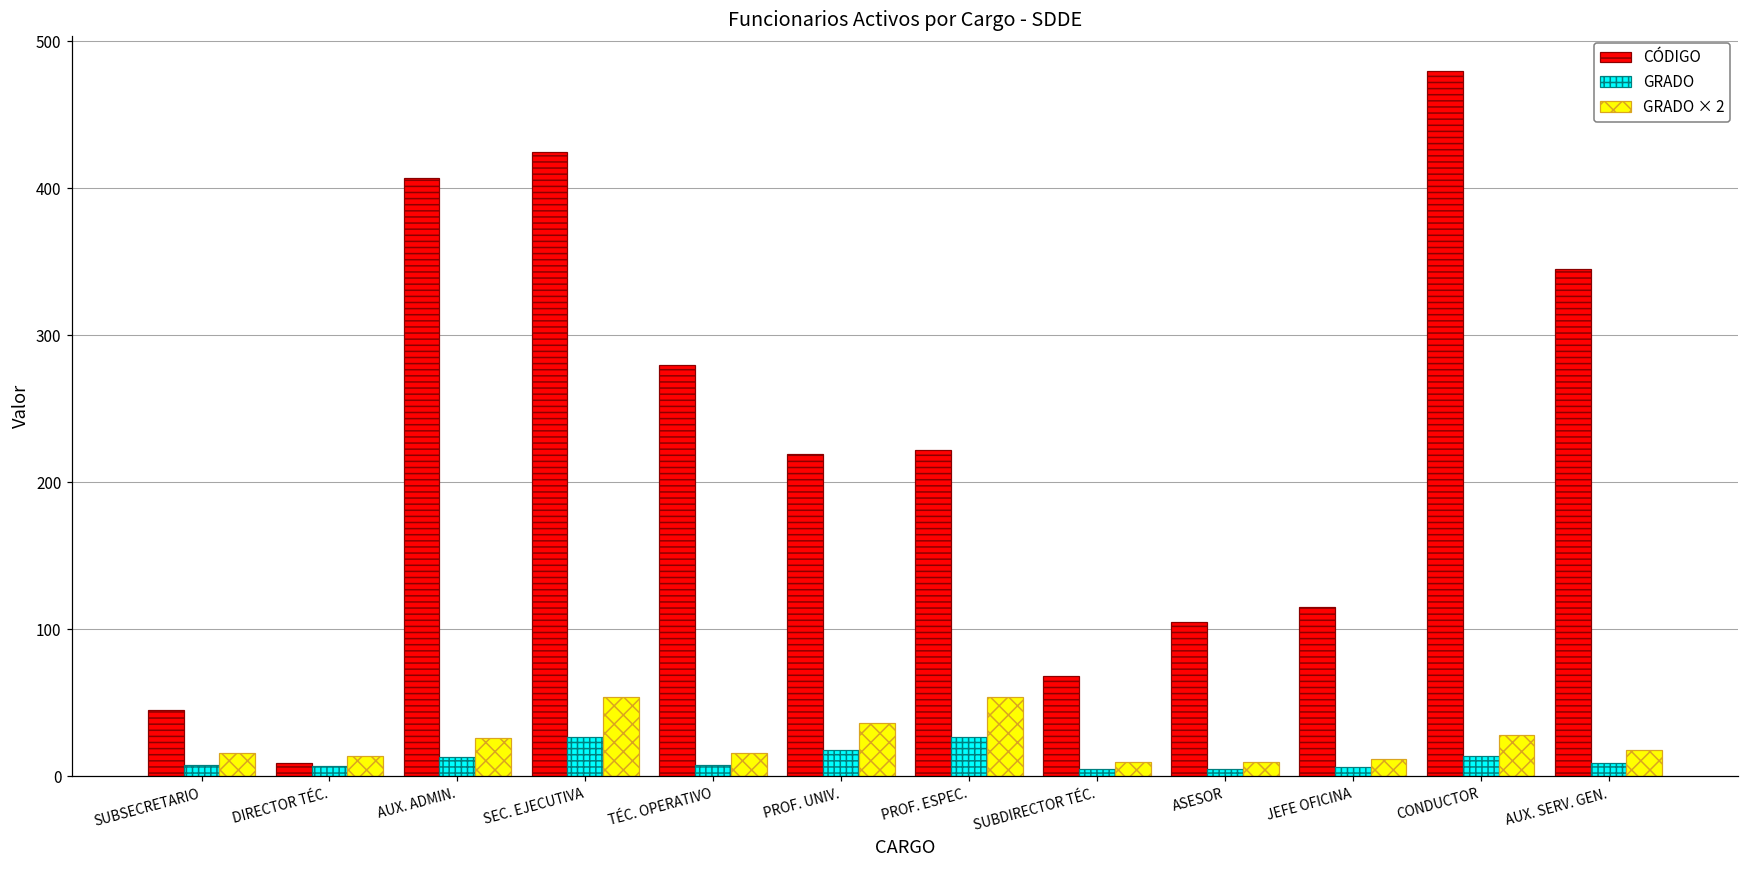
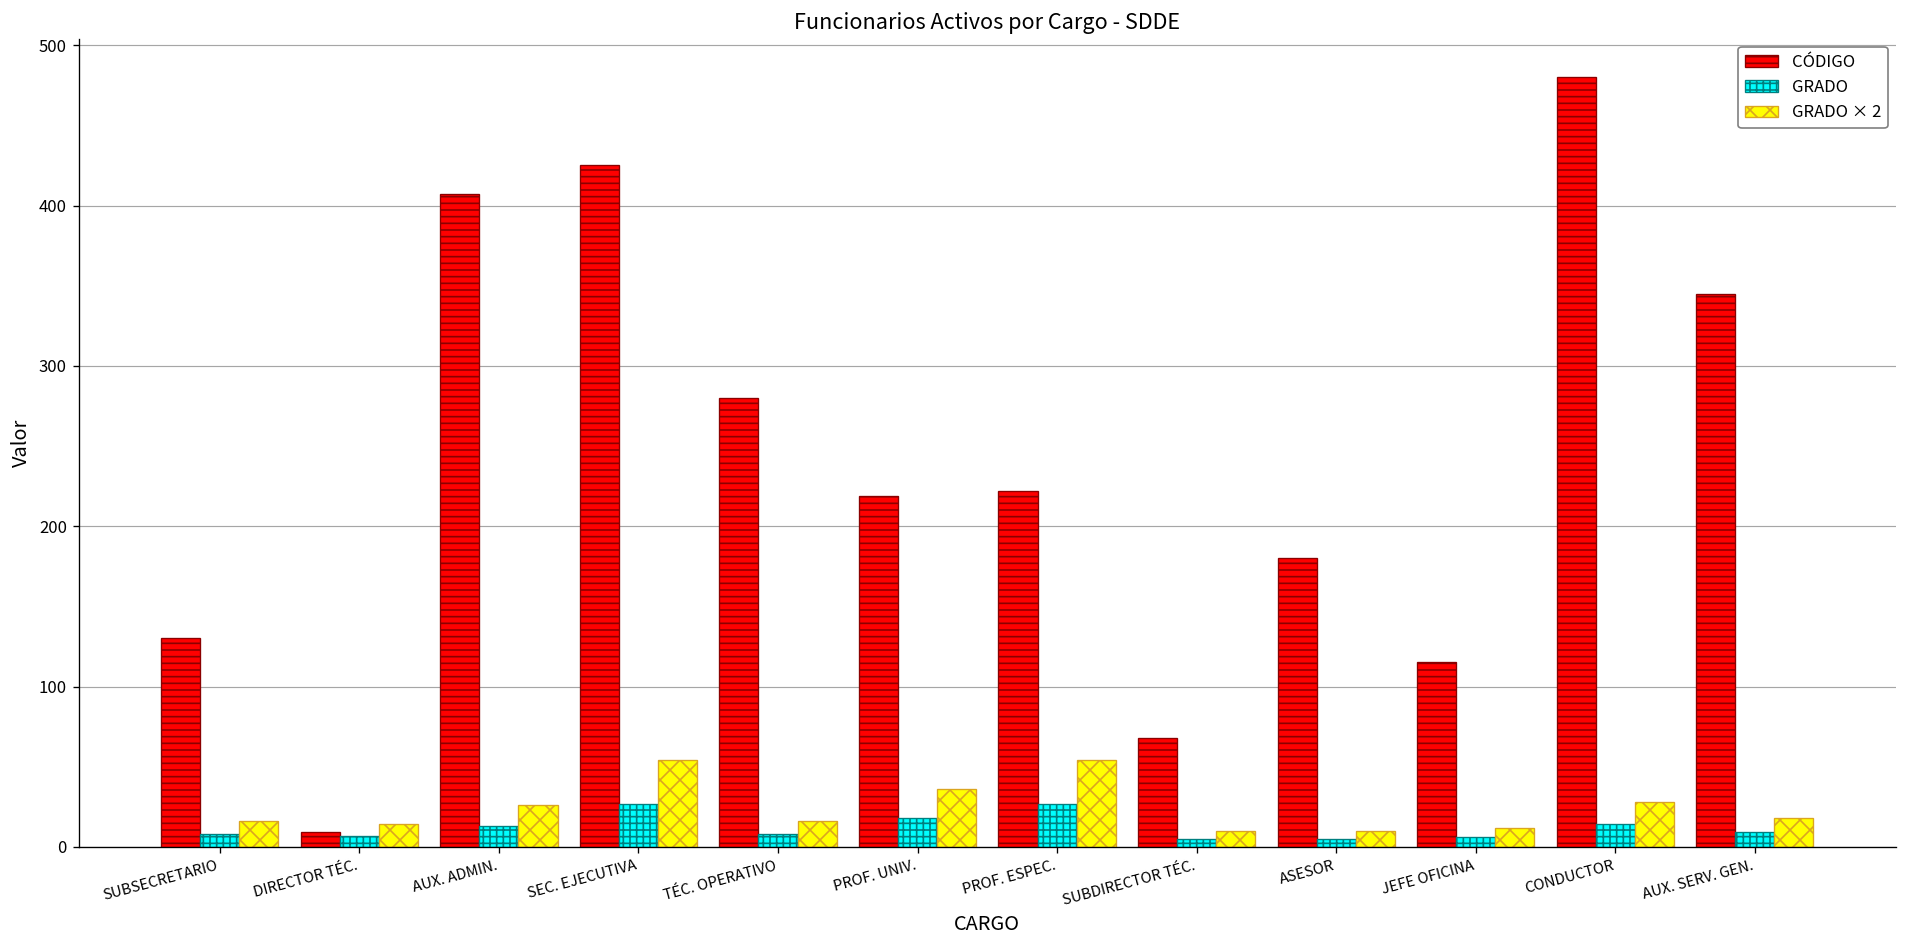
  {
    "CÓDIGO": {
-     "SUBSECRETARIO": 45,
+     "SUBSECRETARIO": 130,
      "DIRECTOR TÉC.": 9,
      "AUX. ADMIN.": 407,
      "SEC. EJECUTIVA": 425,
      "TÉC. OPERATIVO": 280,
      "PROF. UNIV.": 219,
      "PROF. ESPEC.": 222,
      "SUBDIRECTOR TÉC.": 68,
-     "ASESOR": 105,
+     "ASESOR": 180,
      "JEFE OFICINA": 115,
      "CONDUCTOR": 480,
      "AUX. SERV. GEN.": 345
    },
    "GRADO": {
      "SUBSECRETARIO": 8,
      "DIRECTOR TÉC.": 7,
      "AUX. ADMIN.": 13,
      "SEC. EJECUTIVA": 27,
      "TÉC. OPERATIVO": 8,
      "PROF. UNIV.": 18,
      "PROF. ESPEC.": 27,
      "SUBDIRECTOR TÉC.": 5,
      "ASESOR": 5,
      "JEFE OFICINA": 6,
      "CONDUCTOR": 14,
      "AUX. SERV. GEN.": 9
    },
    "GRADO × 2": {
      "SUBSECRETARIO": 16,
      "DIRECTOR TÉC.": 14,
      "AUX. ADMIN.": 26,
      "SEC. EJECUTIVA": 54,
      "TÉC. OPERATIVO": 16,
      "PROF. UNIV.": 36,
      "PROF. ESPEC.": 54,
      "SUBDIRECTOR TÉC.": 10,
      "ASESOR": 10,
      "JEFE OFICINA": 12,
      "CONDUCTOR": 28,
      "AUX. SERV. GEN.": 18
    }
  }
